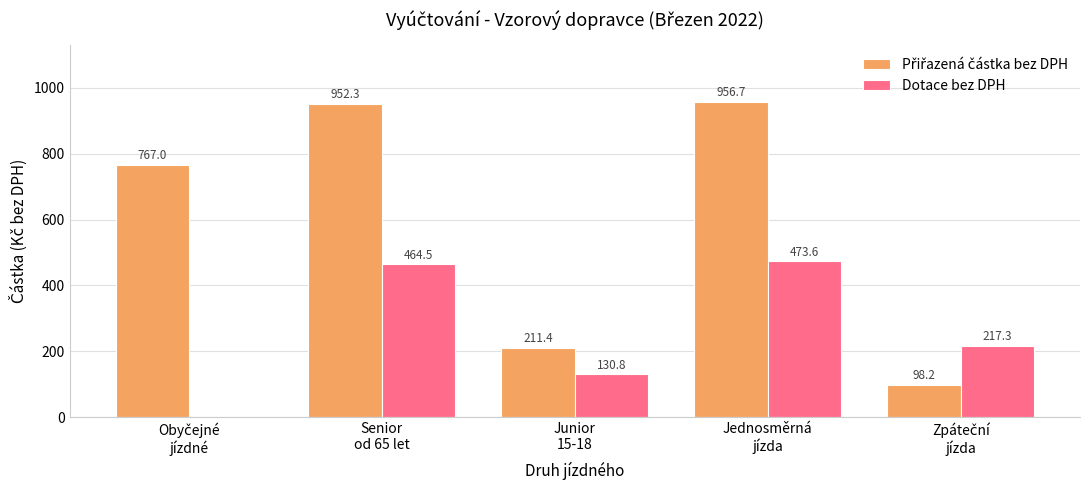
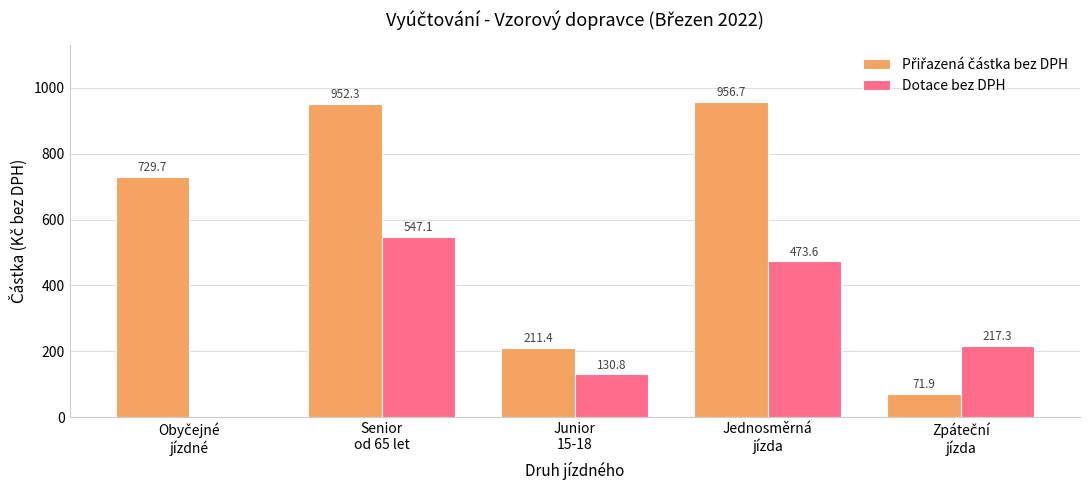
  {
    "Přiřazená částka bez DPH": {
-     "Obyčejné jízdné": 767.0,
+     "Obyčejné jízdné": 729.7,
      "Senior od 65 let": 952.3,
      "Junior 15-18": 211.4,
      "Jednosměrná jízda": 956.7,
-     "Zpáteční jízda": 98.2
+     "Zpáteční jízda": 71.9
    },
    "Dotace bez DPH": {
-     "Senior od 65 let": 464.5,
+     "Senior od 65 let": 547.1,
      "Junior 15-18": 130.8,
      "Jednosměrná jízda": 473.6,
      "Zpáteční jízda": 217.3
    }
  }
